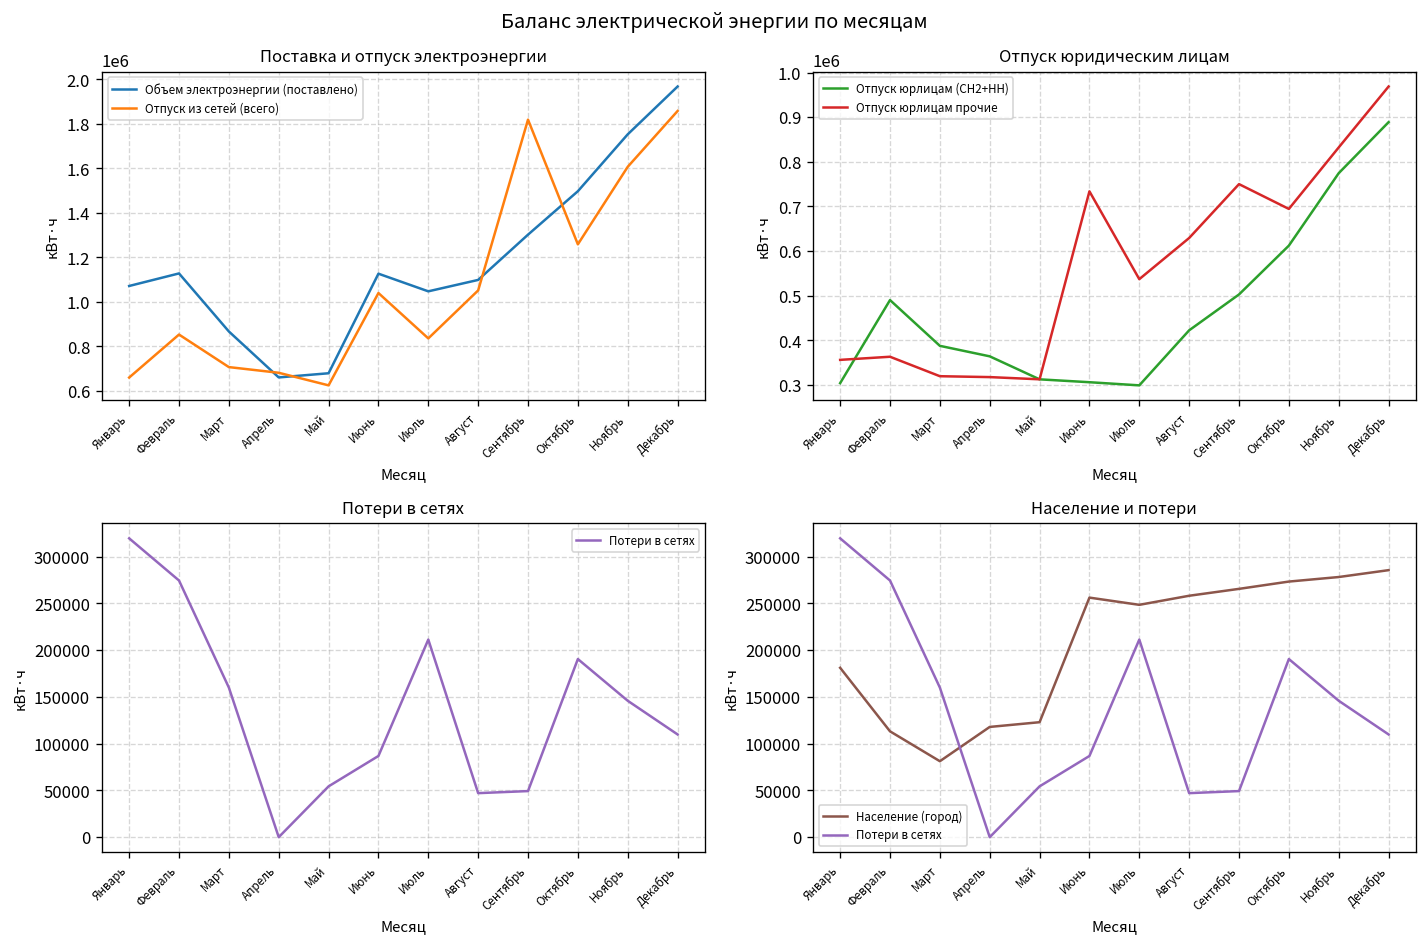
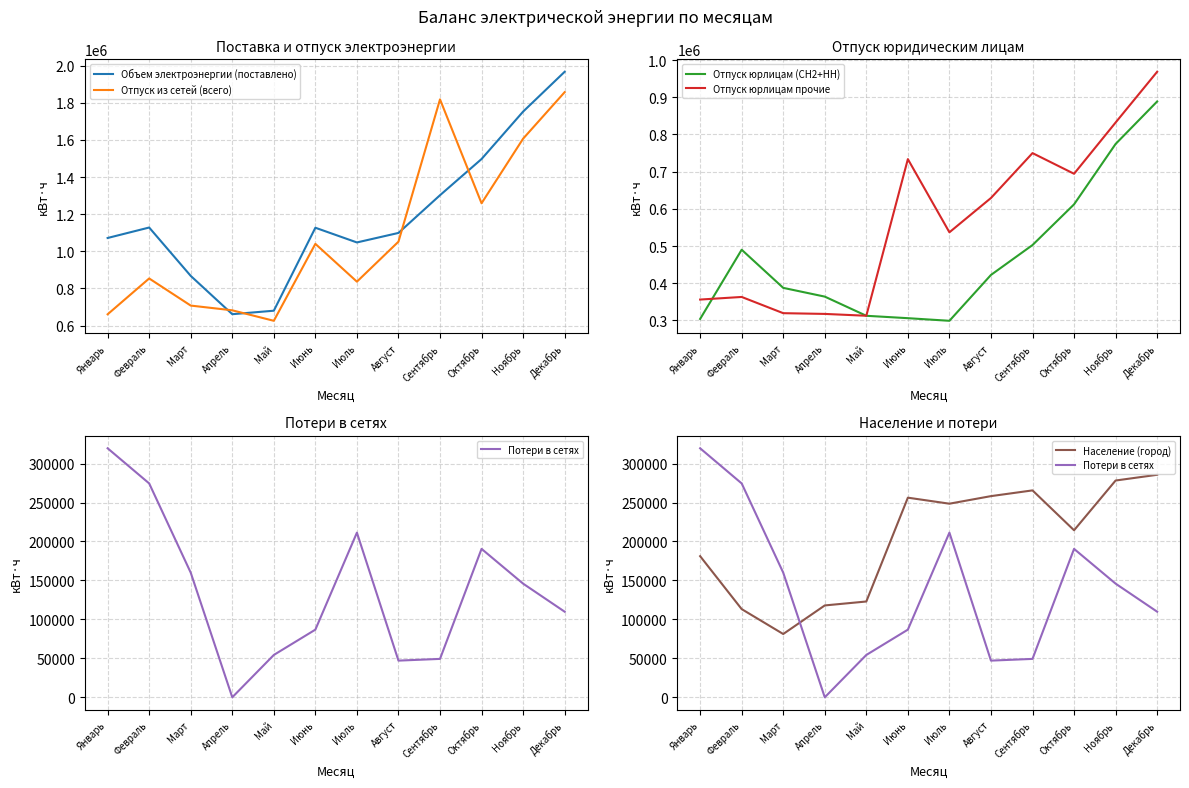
  {
    "Поставка и отпуск электроэнергии": {
      "Объем электроэнергии (поставлено)": {
        "Январь": 1070000,
        "Февраль": 1130000,
        "Март": 870000,
        "Апрель": 660000,
        "Май": 680000,
        "Июнь": 1130000,
        "Июль": 1050000,
        "Август": 1100000,
        "Сентябрь": 1300000,
        "Октябрь": 1500000,
        "Ноябрь": 1750000,
        "Декабрь": 1970000
      },
      "Отпуск из сетей (всего)": {
        "Январь": 660000,
        "Февраль": 850000,
        "Март": 710000,
        "Апрель": 680000,
        "Май": 630000,
        "Июнь": 1040000,
        "Июль": 840000,
        "Август": 1050000,
        "Сентябрь": 1820000,
        "Октябрь": 1260000,
        "Ноябрь": 1610000,
        "Декабрь": 1860000
      }
    },
    "Отпуск юридическим лицам": {
      "Отпуск юрлицам (СН2+НН)": {
        "Январь": 300000,
        "Февраль": 490000,
        "Март": 390000,
        "Апрель": 360000,
        "Июнь": 310000,
        "Июль": 300000,
        "Август": 420000,
        "Сентябрь": 500000,
        "Октябрь": 610000,
        "Ноябрь": 770000,
        "Декабрь": 890000
      },
      "Отпуск юрлицам прочие": {
        "Январь": 360000,
        "Февраль": 360000,
        "Март": 320000,
        "Апрель": 320000,
        "Июнь": 730000,
        "Июль": 540000,
        "Август": 630000,
        "Сентябрь": 750000,
        "Октябрь": 690000,
        "Ноябрь": 830000,
        "Декабрь": 970000
      }
    },
    "Потери в сетях": {
      "Январь": 320000,
      "Февраль": 270000,
      "Март": 160000,
      "Апрель": 0,
      "Май": 50000,
      "Июнь": 90000,
      "Июль": 210000,
      "Август": 50000,
      "Сентябрь": 50000,
      "Октябрь": 190000,
      "Ноябрь": 150000,
      "Декабрь": 110000
    },
    "Население и потери": {
      "Население (город)": {
        "Январь": 180000,
        "Февраль": 110000,
        "Март": 80000,
        "Апрель": 120000,
        "Май": 120000,
        "Июнь": 260000,
        "Июль": 250000,
        "Август": 260000,
        "Сентябрь": 270000,
-       "Октябрь": 270000,
+       "Октябрь": 210000,
        "Ноябрь": 280000,
        "Декабрь": 290000
      },
      "Потери в сетях": {
        "Январь": 320000,
        "Февраль": 270000,
        "Март": 160000,
        "Апрель": 0,
        "Май": 50000,
        "Июнь": 90000,
        "Июль": 210000,
        "Август": 50000,
        "Сентябрь": 50000,
        "Октябрь": 190000,
        "Ноябрь": 150000,
        "Декабрь": 110000
      }
    }
  }
